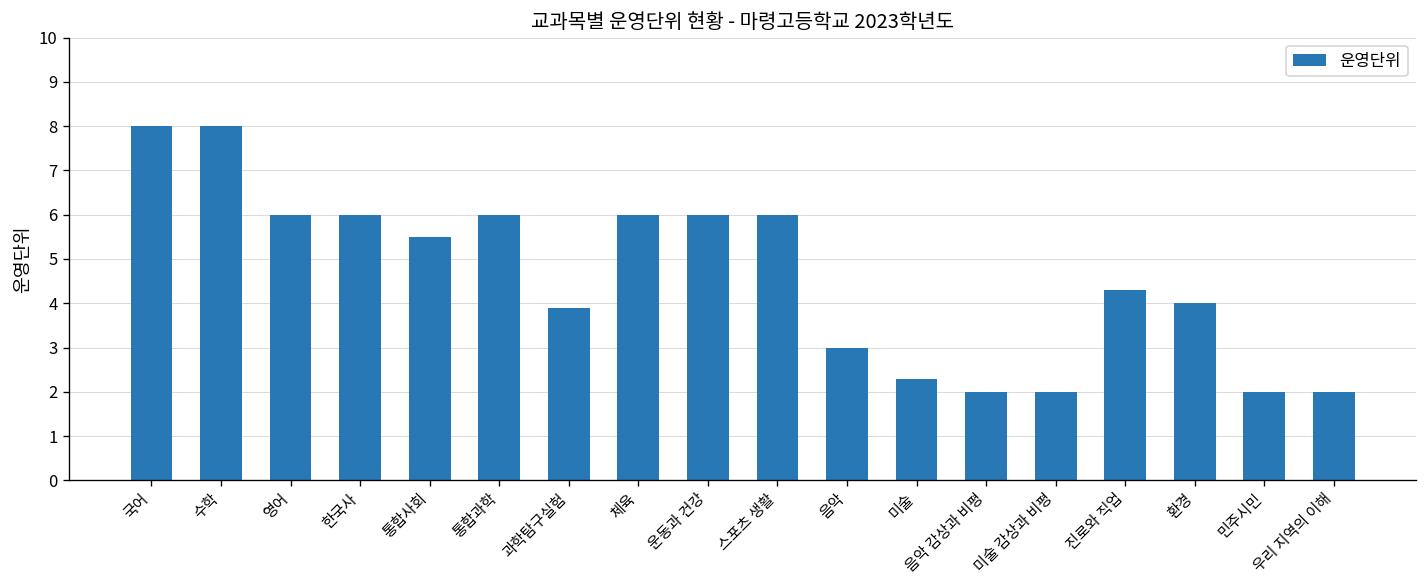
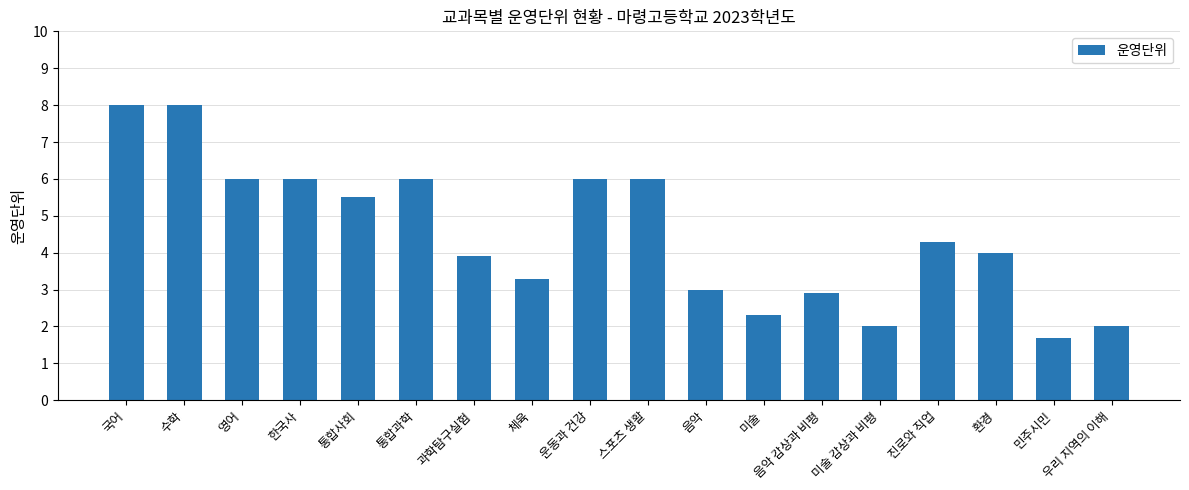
  {
    "국어": 8.0,
    "수학": 8.0,
    "영어": 6.0,
    "한국사": 6.0,
    "통합사회": 5.5,
    "통합과학": 6.0,
    "과학탐구실험": 3.9,
-   "체육": 6.0,
+   "체육": 3.3,
    "운동과 건강": 6.0,
    "스포츠 생활": 6.0,
    "음악": 3.0,
    "미술": 2.3,
-   "음악 감상과 비평": 2.0,
+   "음악 감상과 비평": 2.9,
    "미술 감상과 비평": 2.0,
    "진로와 직업": 4.3,
    "환경": 4.0,
-   "민주시민": 2.0,
+   "민주시민": 1.7,
    "우리 지역의 이해": 2.0
  }
